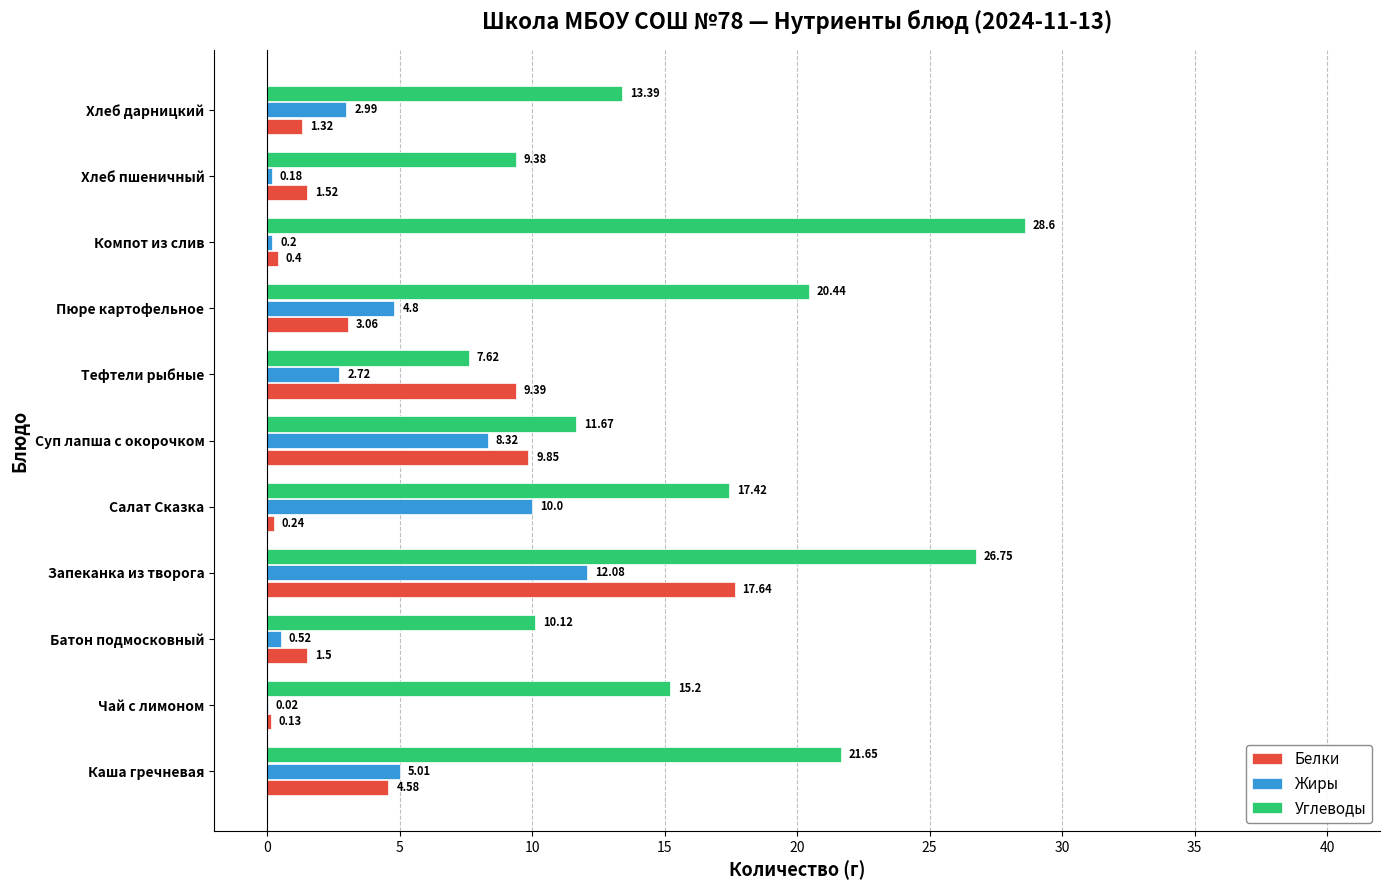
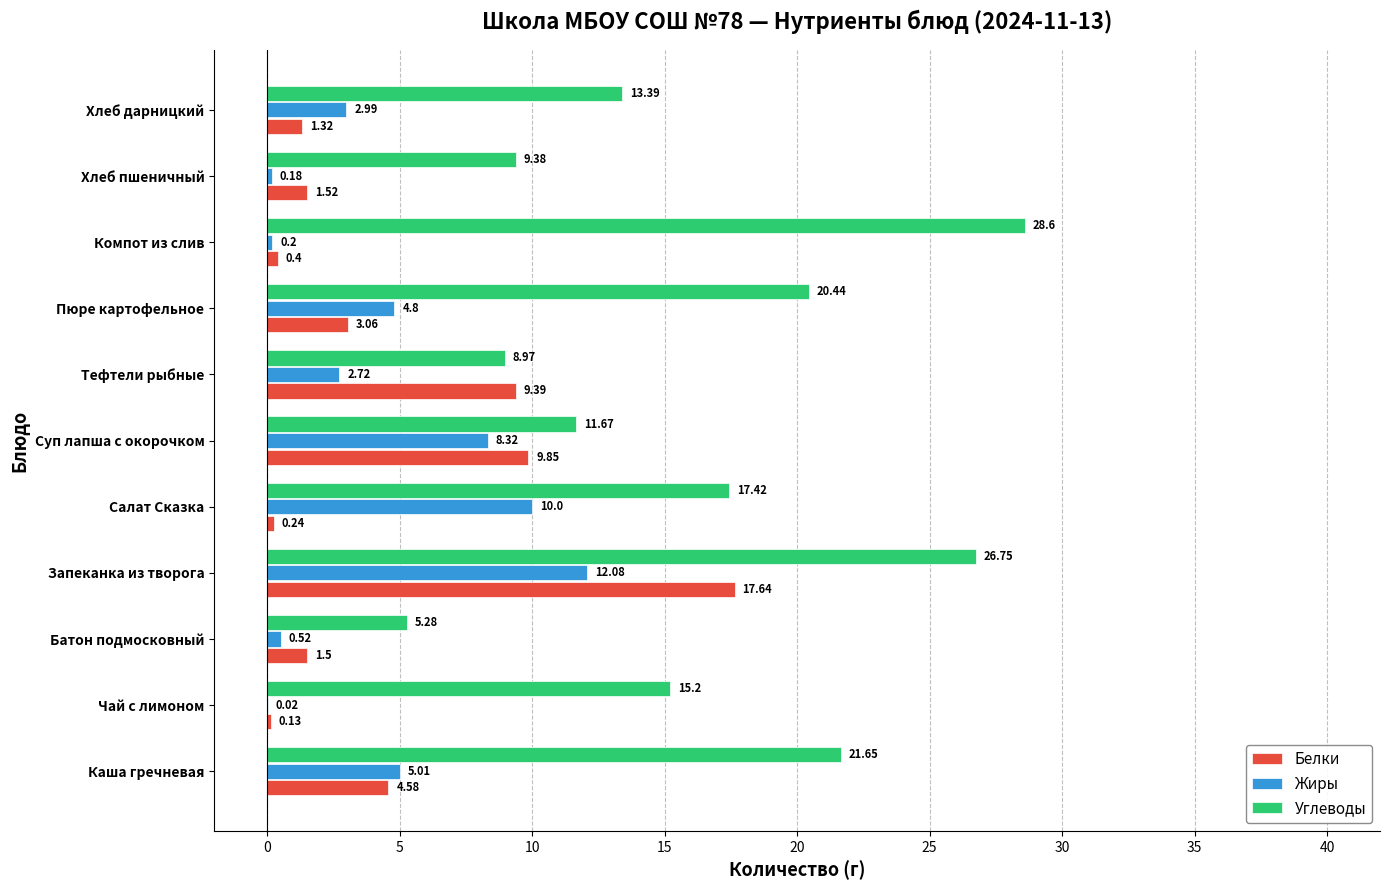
  {
    "Белки": {
      "Хлеб дарницкий": 1.32,
      "Хлеб пшеничный": 1.52,
      "Компот из слив": 0.4,
      "Пюре картофельное": 3.06,
      "Тефтели рыбные": 9.39,
      "Суп лапша с окорочком": 9.85,
      "Салат Сказка": 0.24,
      "Запеканка из творога": 17.64,
      "Батон подмосковный": 1.5,
      "Чай с лимоном": 0.13,
      "Каша гречневая": 4.58
    },
    "Жиры": {
      "Хлеб дарницкий": 2.99,
      "Хлеб пшеничный": 0.18,
      "Компот из слив": 0.2,
      "Пюре картофельное": 4.8,
      "Тефтели рыбные": 2.72,
      "Суп лапша с окорочком": 8.32,
      "Салат Сказка": 10.0,
      "Запеканка из творога": 12.08,
      "Батон подмосковный": 0.52,
      "Чай с лимоном": 0.02,
      "Каша гречневая": 5.01
    },
    "Углеводы": {
      "Хлеб дарницкий": 13.39,
      "Хлеб пшеничный": 9.38,
      "Компот из слив": 28.6,
      "Пюре картофельное": 20.44,
-     "Тефтели рыбные": 7.62,
+     "Тефтели рыбные": 8.97,
      "Суп лапша с окорочком": 11.67,
      "Салат Сказка": 17.42,
      "Запеканка из творога": 26.75,
-     "Батон подмосковный": 10.12,
+     "Батон подмосковный": 5.28,
      "Чай с лимоном": 15.2,
      "Каша гречневая": 21.65
    }
  }
